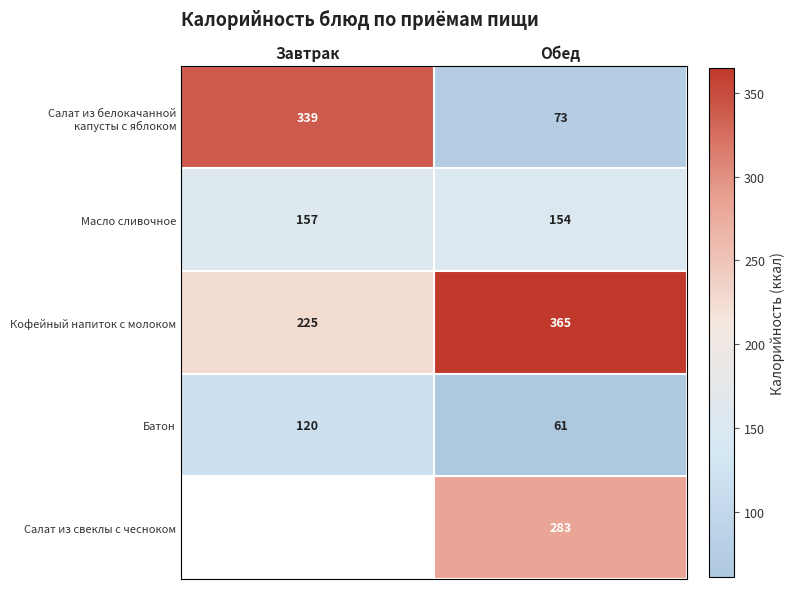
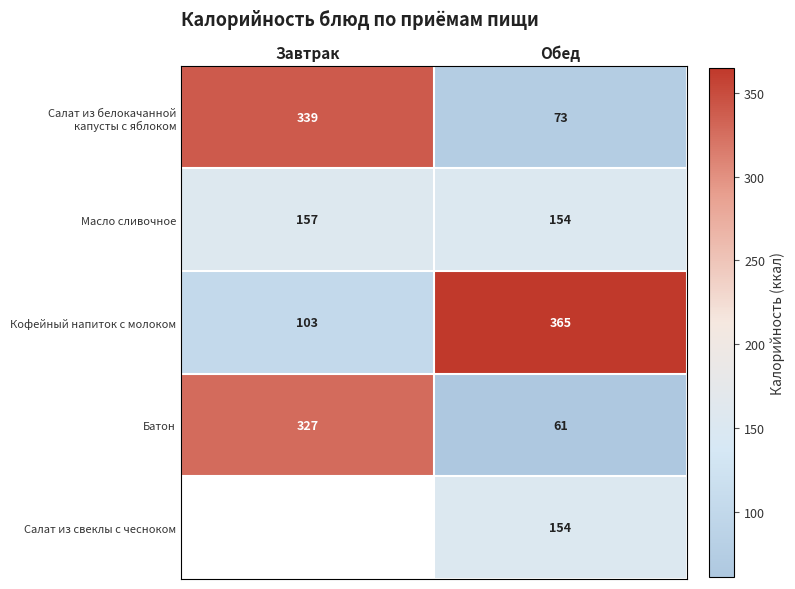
  {
    "Салат из белокачанной капусты с яблоком": {
      "Завтрак": 339,
      "Обед": 73
    },
    "Масло сливочное": {
      "Завтрак": 157,
      "Обед": 154
    },
    "Кофейный напиток с молоком": {
-     "Завтрак": 225,
+     "Завтрак": 103,
      "Обед": 365
    },
    "Батон": {
-     "Завтрак": 120,
+     "Завтрак": 327,
      "Обед": 61
    },
    "Салат из свеклы с чесноком": {
-     "Обед": 283
+     "Обед": 154
    }
  }
